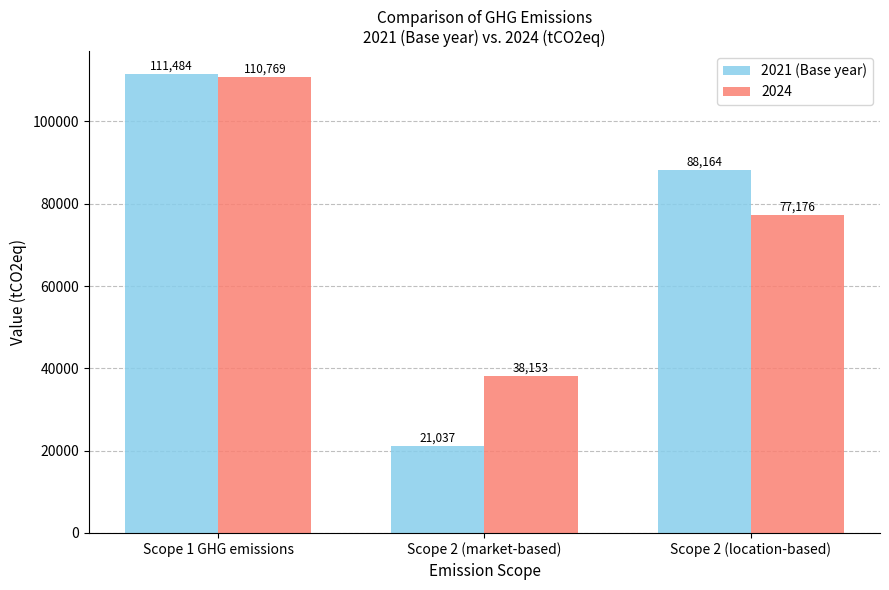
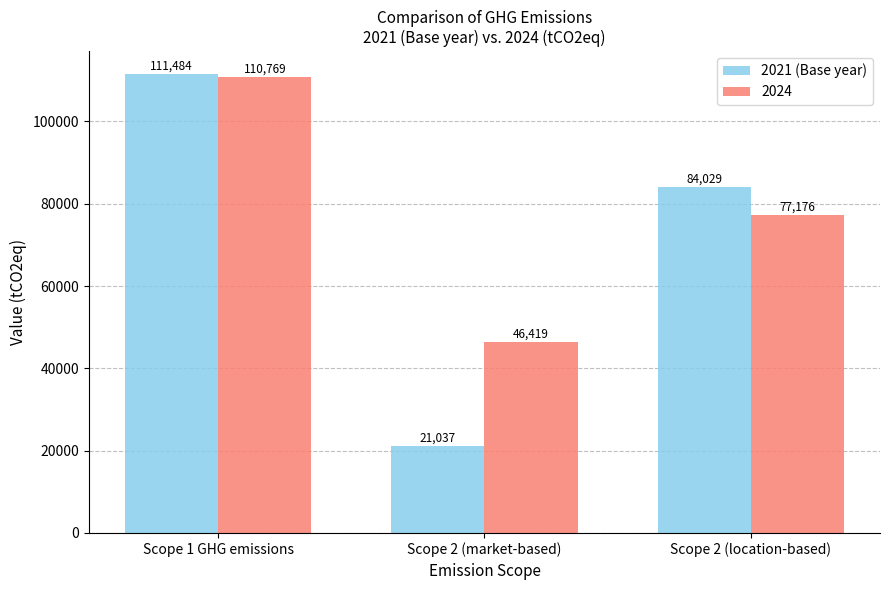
  {
    "2021 (Base year)": {
      "Scope 1 GHG emissions": "111,484",
      "Scope 2 (market-based)": "21,037",
-     "Scope 2 (location-based)": "88,164"
+     "Scope 2 (location-based)": "84,029"
    },
    "2024": {
      "Scope 1 GHG emissions": "110,769",
-     "Scope 2 (market-based)": "38,153",
+     "Scope 2 (market-based)": "46,419",
      "Scope 2 (location-based)": "77,176"
    }
  }
